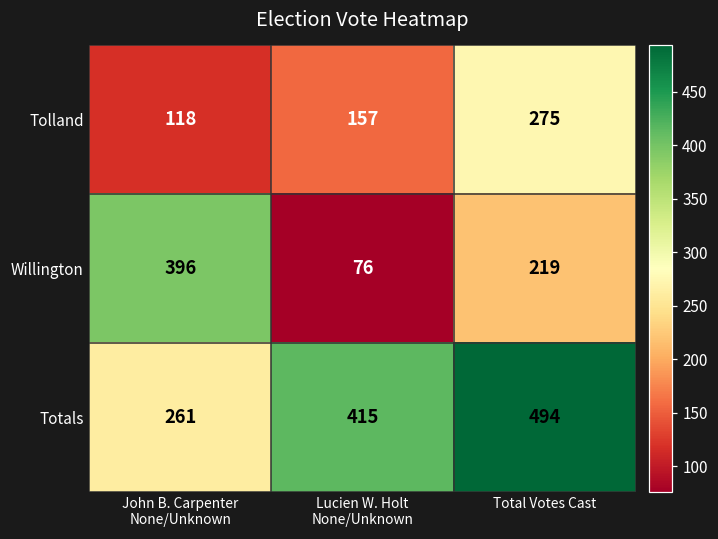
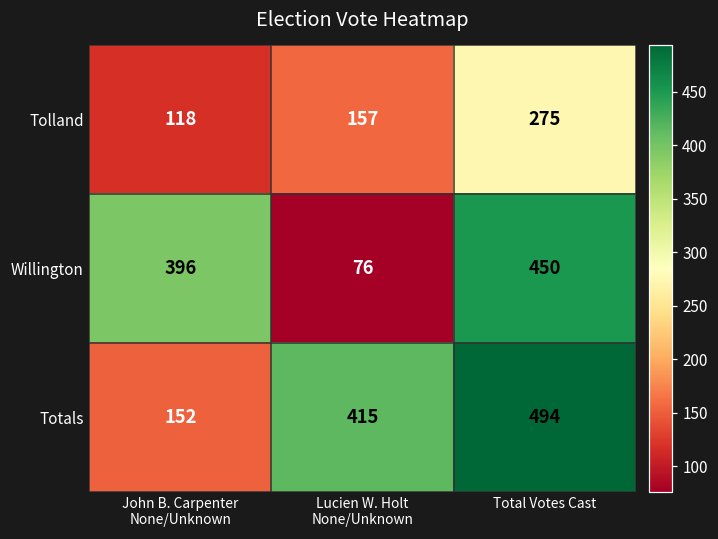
  {
    "Tolland": {
      "John B. Carpenter None/Unknown": 118,
      "Lucien W. Holt None/Unknown": 157,
      "Total Votes Cast": 275
    },
    "Willington": {
      "John B. Carpenter None/Unknown": 396,
      "Lucien W. Holt None/Unknown": 76,
-     "Total Votes Cast": 219
+     "Total Votes Cast": 450
    },
    "Totals": {
-     "John B. Carpenter None/Unknown": 261,
+     "John B. Carpenter None/Unknown": 152,
      "Lucien W. Holt None/Unknown": 415,
      "Total Votes Cast": 494
    }
  }
